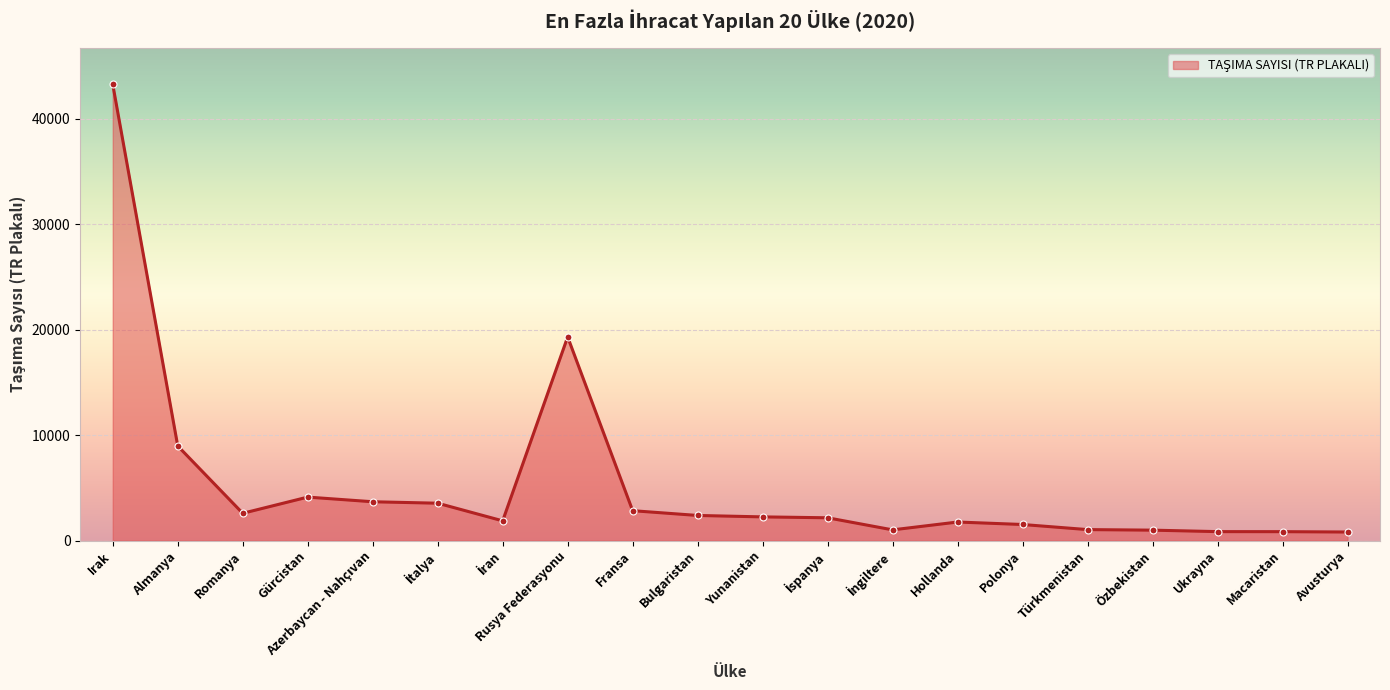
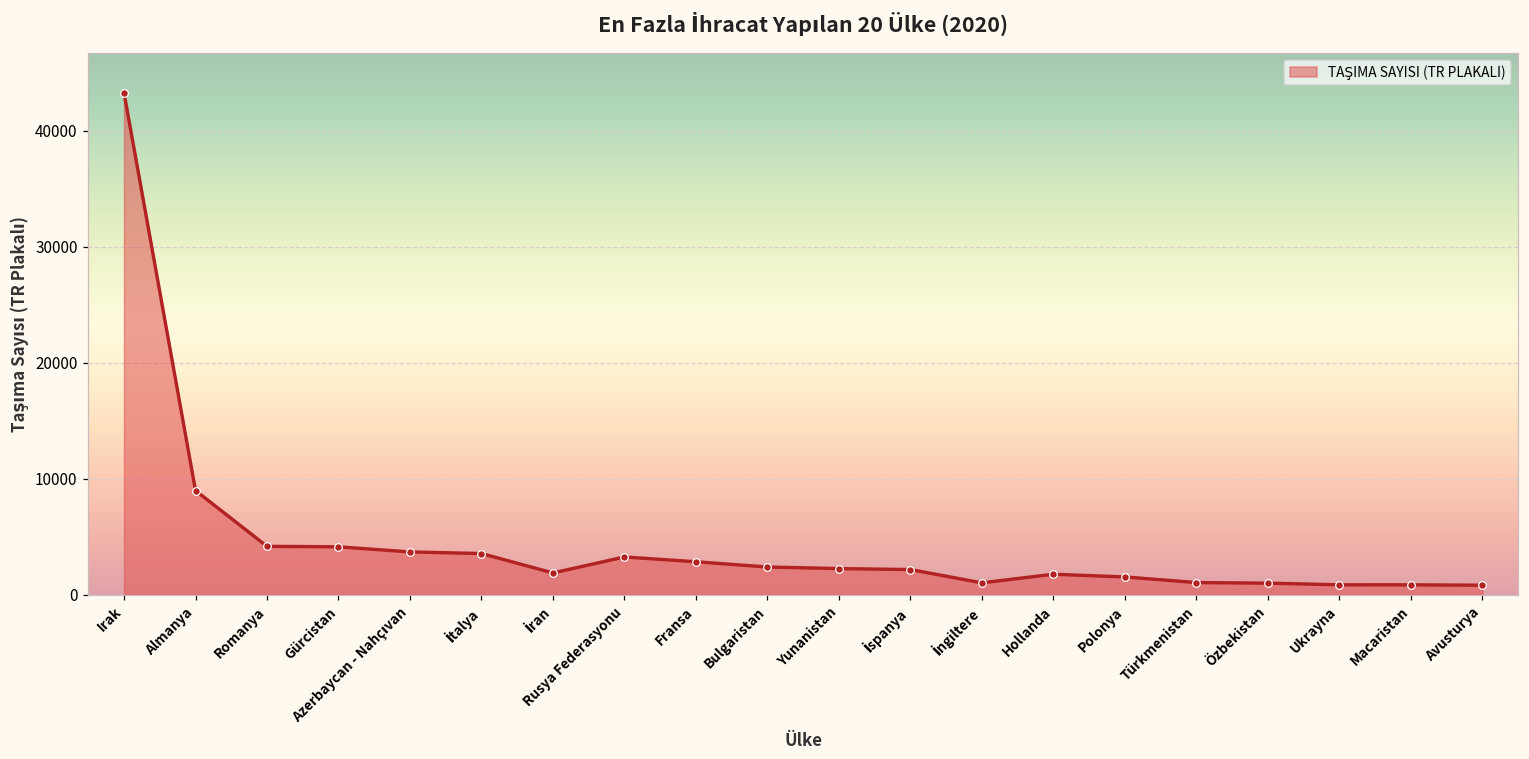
  {
    "Irak": 43300,
    "Almanya": 9000,
-   "Romanya": 2600,
+   "Romanya": 4200,
    "Gürcistan": 4100,
    "Azerbaycan - Nahçıvan": 3700,
    "İtalya": 3500,
    "İran": 1900,
-   "Rusya Federasyonu": 19300,
+   "Rusya Federasyonu": 3200,
    "Fransa": 2800,
    "Bulgaristan": 2400,
    "Yunanistan": 2200,
    "İspanya": 2200,
    "İngiltere": 1000,
    "Hollanda": 1800,
    "Polonya": 1500,
    "Türkmenistan": 1000,
    "Özbekistan": 1000,
    "Ukrayna": 800,
    "Macaristan": 800,
    "Avusturya": 800
  }
